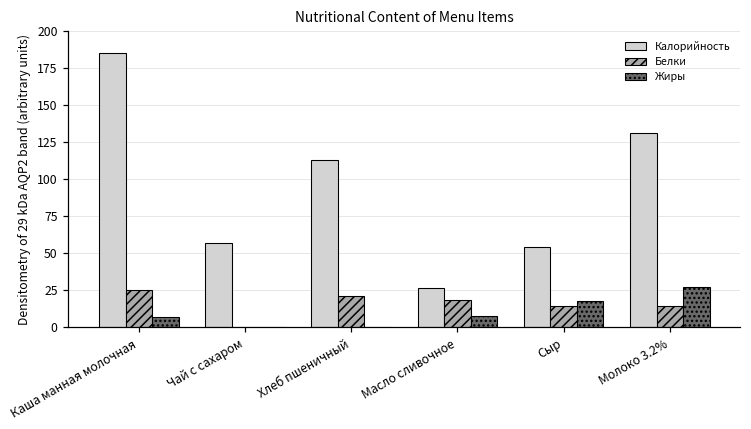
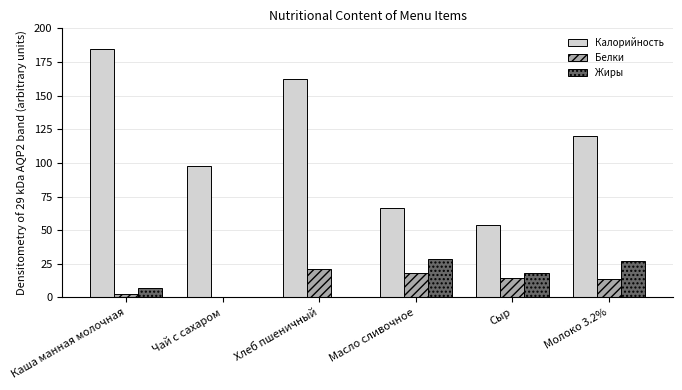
  {
    "Калорийность": {
      "Каша манная молочная": 185,
-     "Чай с сахаром": 57,
-     "Хлеб пшеничный": 113,
-     "Масло сливочное": 27,
+     "Чай с сахаром": 98,
+     "Хлеб пшеничный": 162,
+     "Масло сливочное": 66,
      "Сыр": 54,
-     "Молоко 3.2%": 131
+     "Молоко 3.2%": 120
    },
    "Белки": {
-     "Каша манная молочная": 25,
+     "Каша манная молочная": 3,
      "Хлеб пшеничный": 21,
      "Масло сливочное": 18,
      "Сыр": 15,
      "Молоко 3.2%": 14
    },
    "Жиры": {
      "Каша манная молочная": 7,
      "Чай с сахаром": 0,
-     "Масло сливочное": 7,
+     "Масло сливочное": 29,
      "Сыр": 18,
      "Молоко 3.2%": 27
    }
  }
